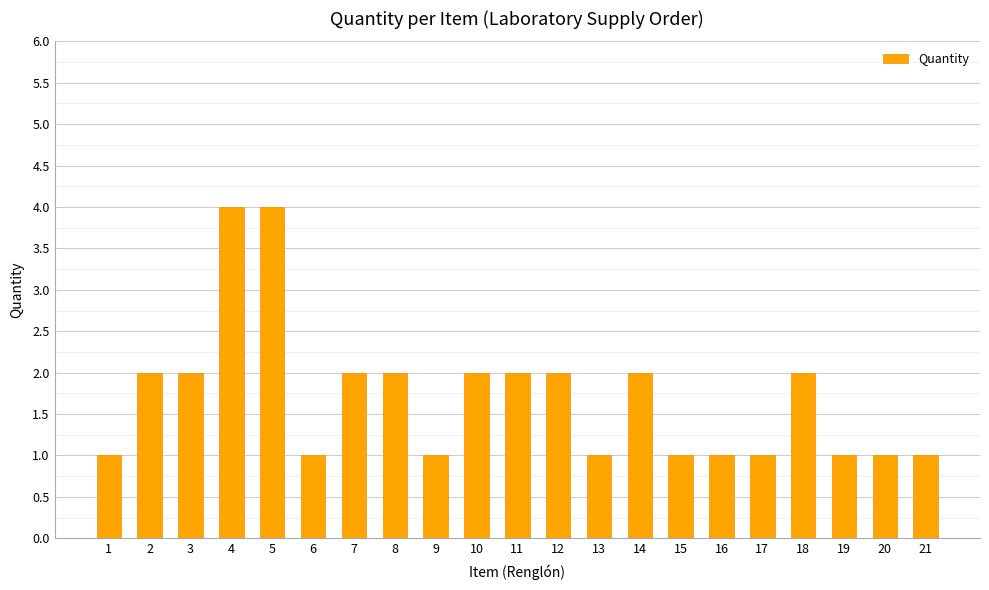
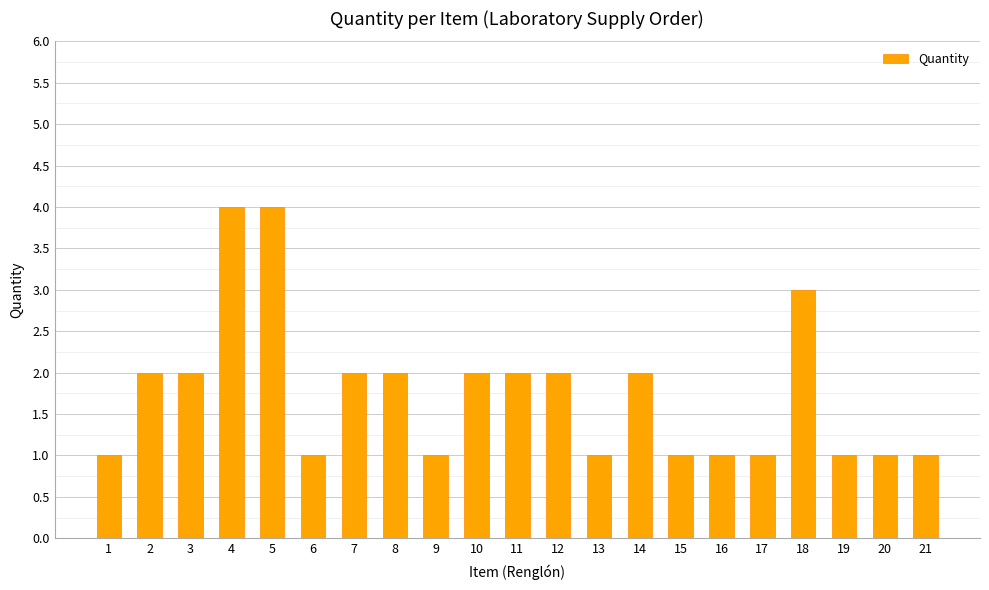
  {
    "1": 1,
    "2": 2,
    "3": 2,
    "4": 4,
    "5": 4,
    "6": 1,
    "7": 2,
    "8": 2,
    "9": 1,
    "10": 2,
    "11": 2,
    "12": 2,
    "13": 1,
    "14": 2,
    "15": 1,
    "16": 1,
    "17": 1,
-   "18": 2,
+   "18": 3,
    "19": 1,
    "20": 1,
    "21": 1
  }
